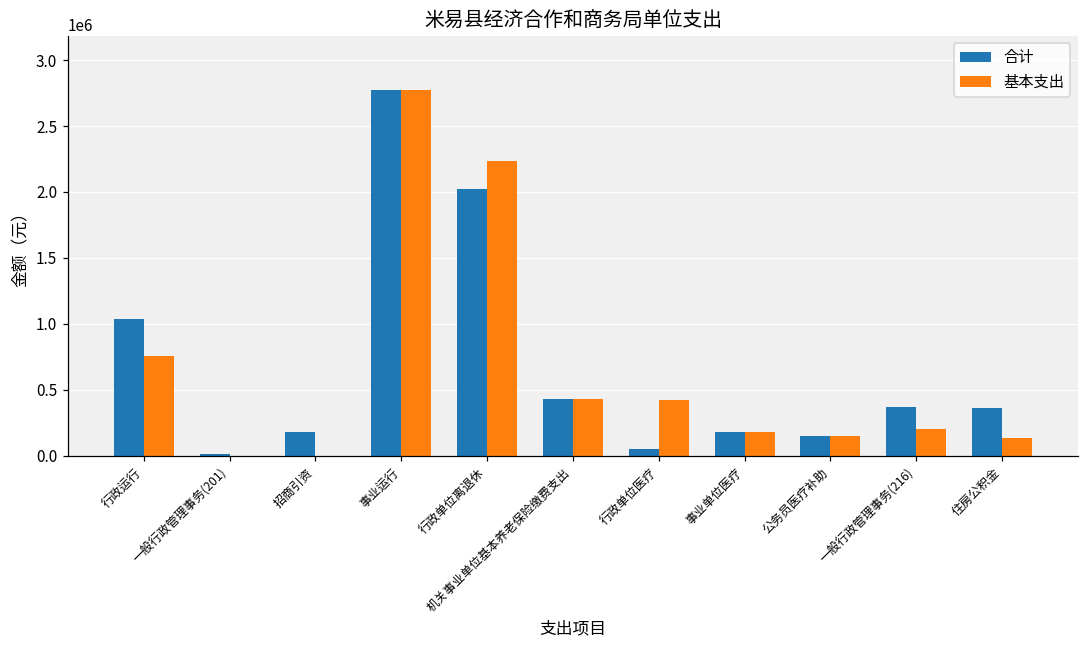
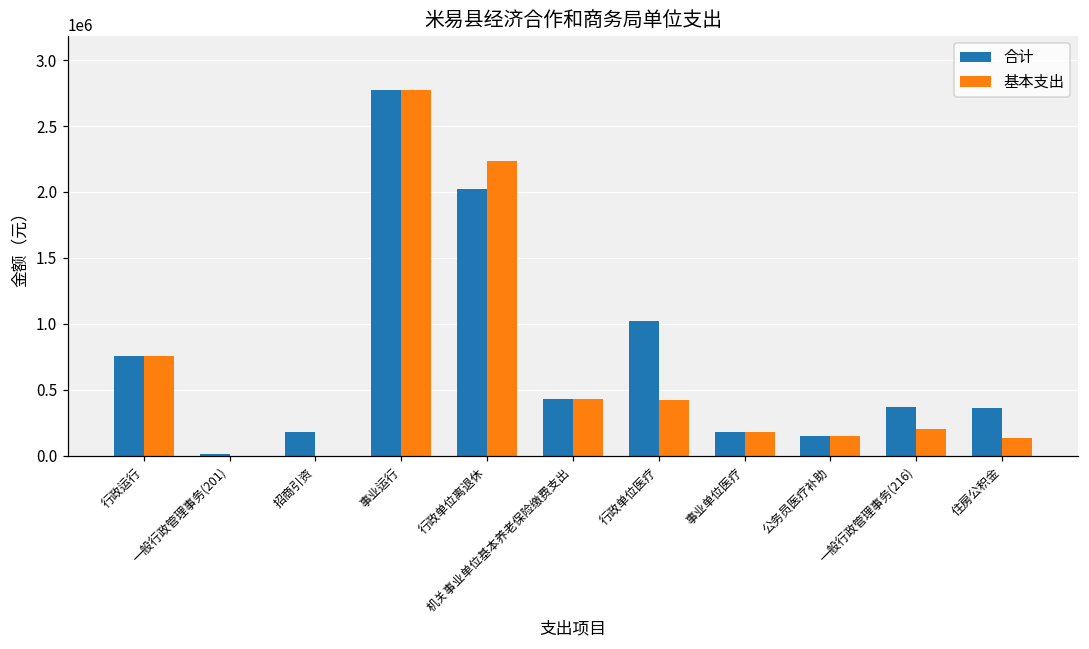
  {
    "合计": {
-     "行政运行": 1030000,
+     "行政运行": 750000,
      "招商引资": 180000,
      "事业运行": 2770000,
      "行政单位离退休": 2020000,
      "机关事业单位基本养老保险缴费支出": 430000,
-     "行政单位医疗": 50000,
+     "行政单位医疗": 1020000,
      "事业单位医疗": 180000,
      "公务员医疗补助": 150000,
      "一般行政管理事务(216)": 370000,
      "住房公积金": 360000
    },
    "基本支出": {
      "行政运行": 750000,
      "一般行政管理事务(201)": 0,
      "招商引资": 0,
      "事业运行": 2770000,
      "行政单位离退休": 2230000,
      "机关事业单位基本养老保险缴费支出": 430000,
      "行政单位医疗": 430000,
      "事业单位医疗": 180000,
      "公务员医疗补助": 150000,
      "一般行政管理事务(216)": 200000,
      "住房公积金": 140000
    }
  }
